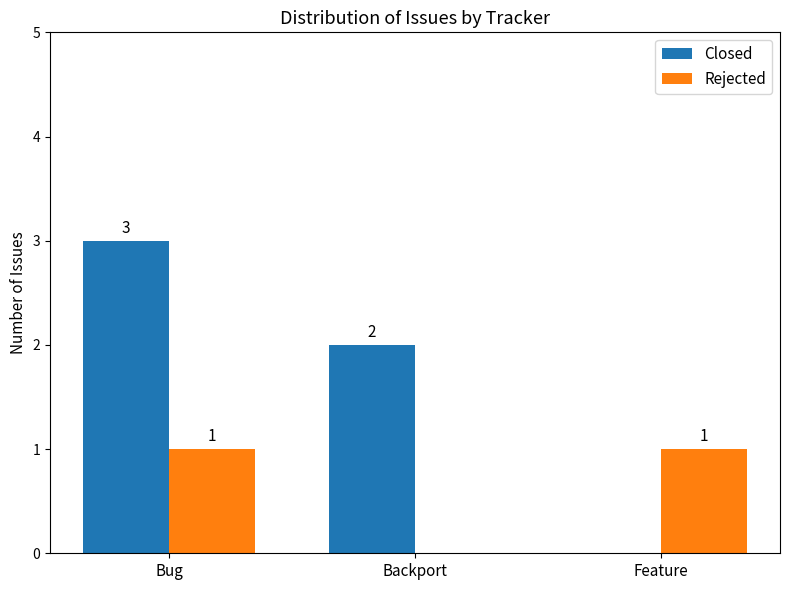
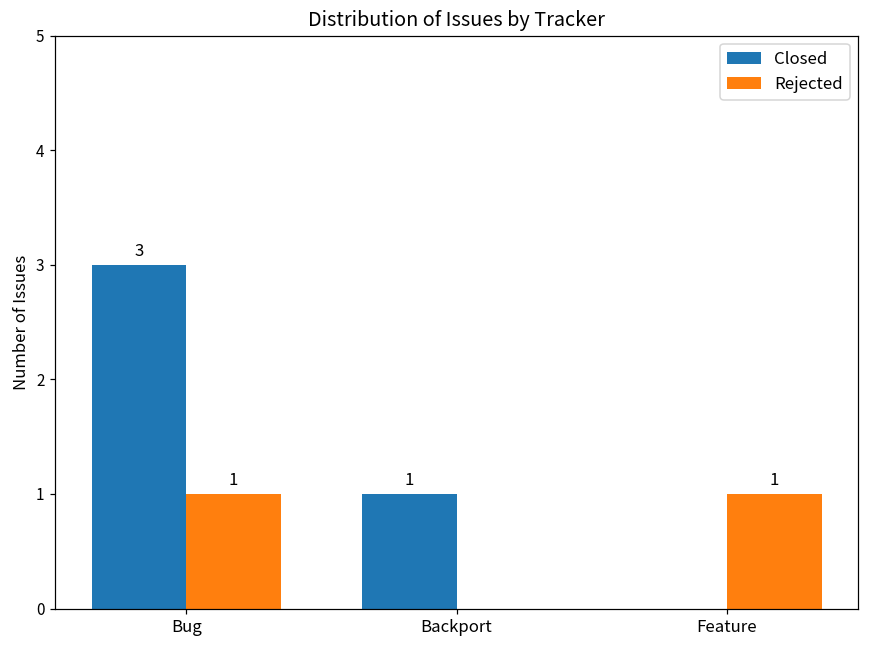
  {
    "Closed": {
      "Bug": 3,
-     "Backport": 2
+     "Backport": 1
    },
    "Rejected": {
      "Bug": 1,
      "Feature": 1
    }
  }
